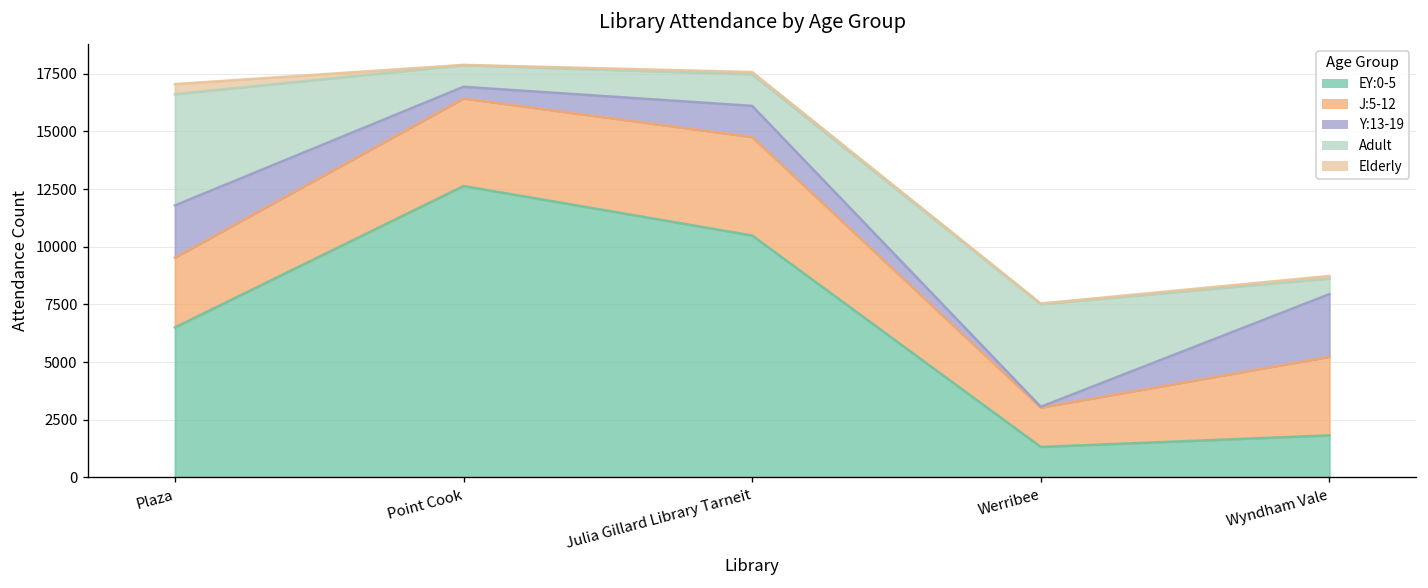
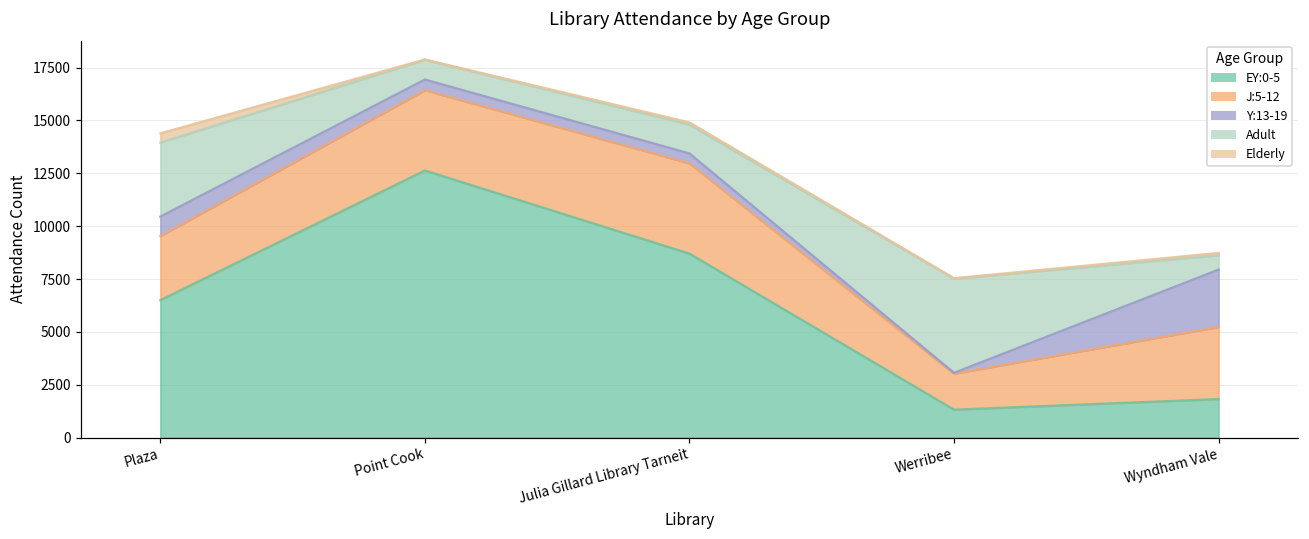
  {
    "EY:0-5": {
      "Plaza": 6500,
      "Point Cook": 12600,
-     "Julia Gillard Library Tarneit": 10500,
+     "Julia Gillard Library Tarneit": 8700,
      "Werribee": 1300,
      "Wyndham Vale": 1800
    },
    "Y:13-19": {
-     "Plaza": 2300,
+     "Plaza": 900,
      "Point Cook": 500,
-     "Julia Gillard Library Tarneit": 1400,
+     "Julia Gillard Library Tarneit": 500,
      "Wyndham Vale": 2700
    },
    "Adult": {
-     "Plaza": 4800
+     "Plaza": 3500
    }
  }
